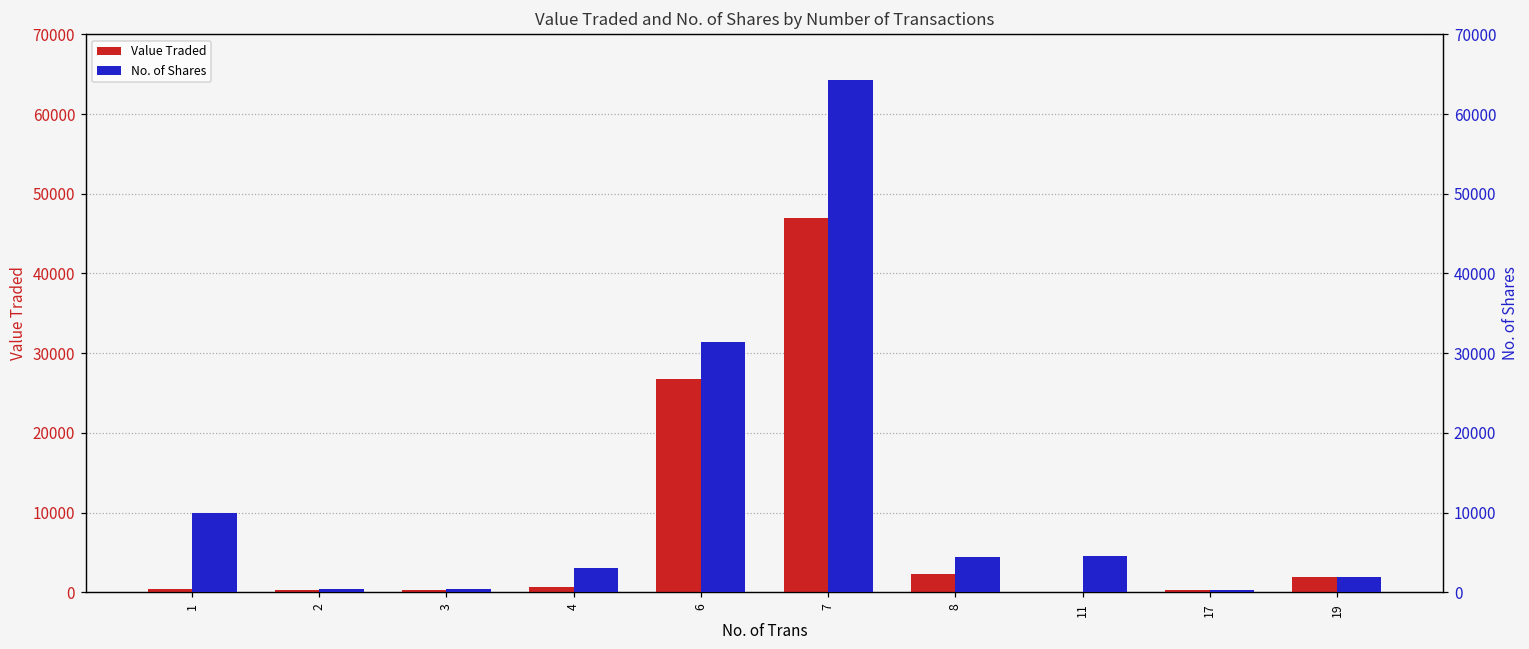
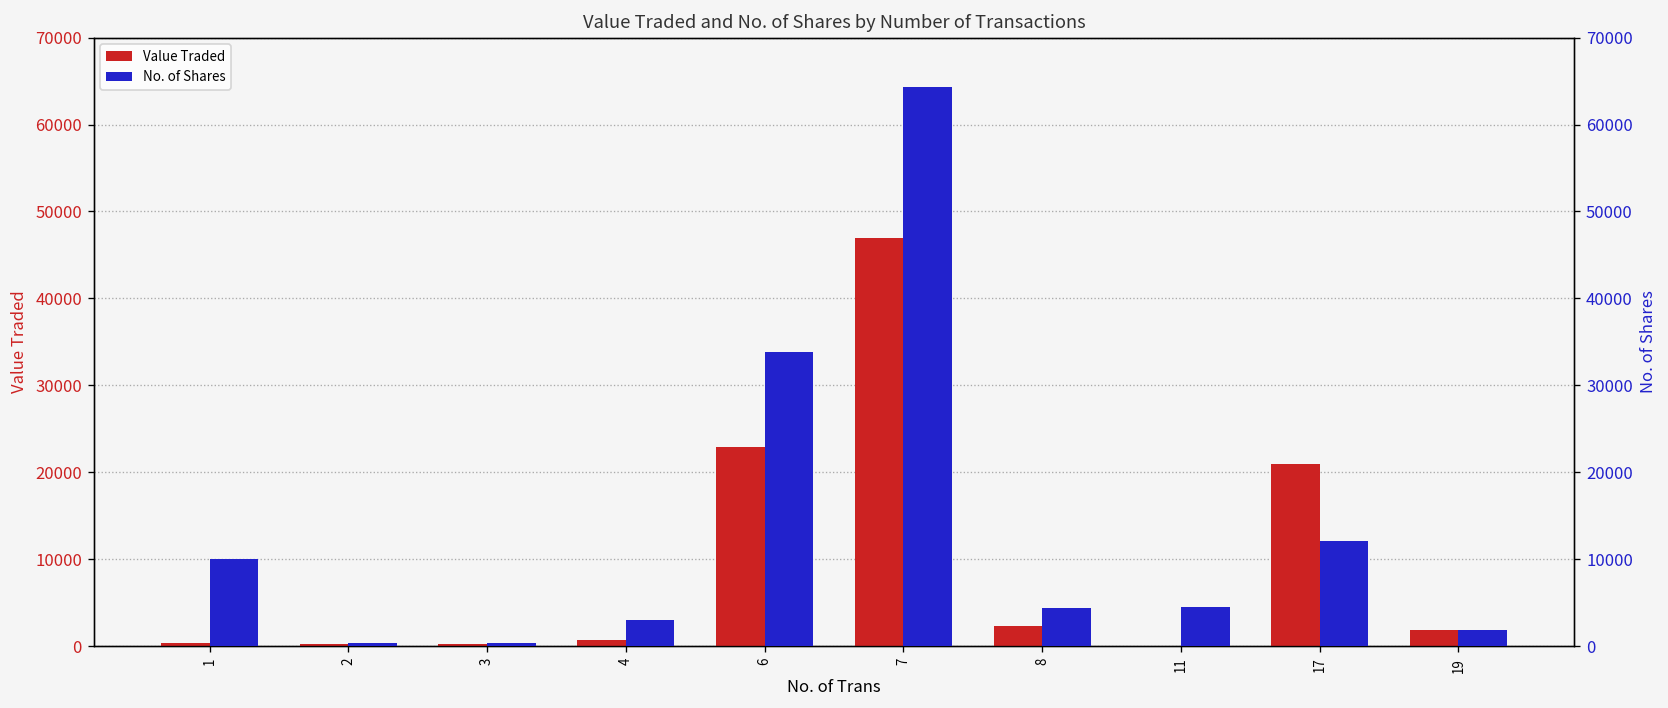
  {
    "Value Traded": {
      "1": 0,
      "4": 1000,
-     "6": 27000,
+     "6": 23000,
      "7": 47000,
      "8": 2000,
-     "17": 0,
+     "17": 21000,
      "19": 2000
    },
    "No. of Shares": {
      "1": 10000,
      "2": 0,
      "3": 0,
      "4": 3000,
-     "6": 31000,
+     "6": 34000,
      "7": 64000,
      "8": 4000,
      "11": 5000,
-     "17": 0,
+     "17": 12000,
      "19": 2000
    }
  }
